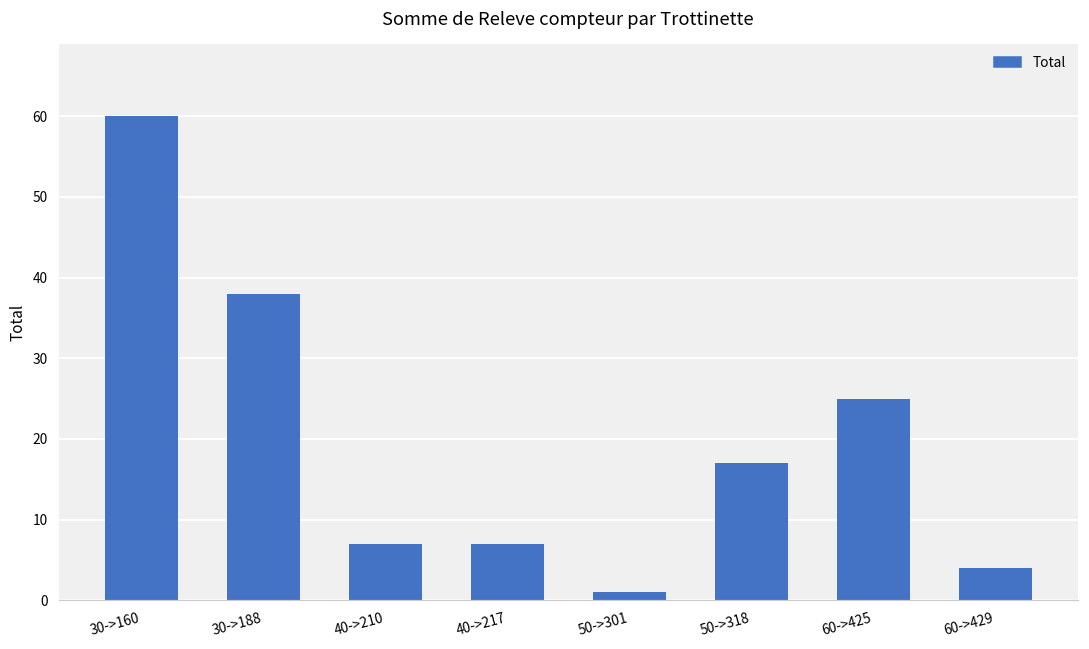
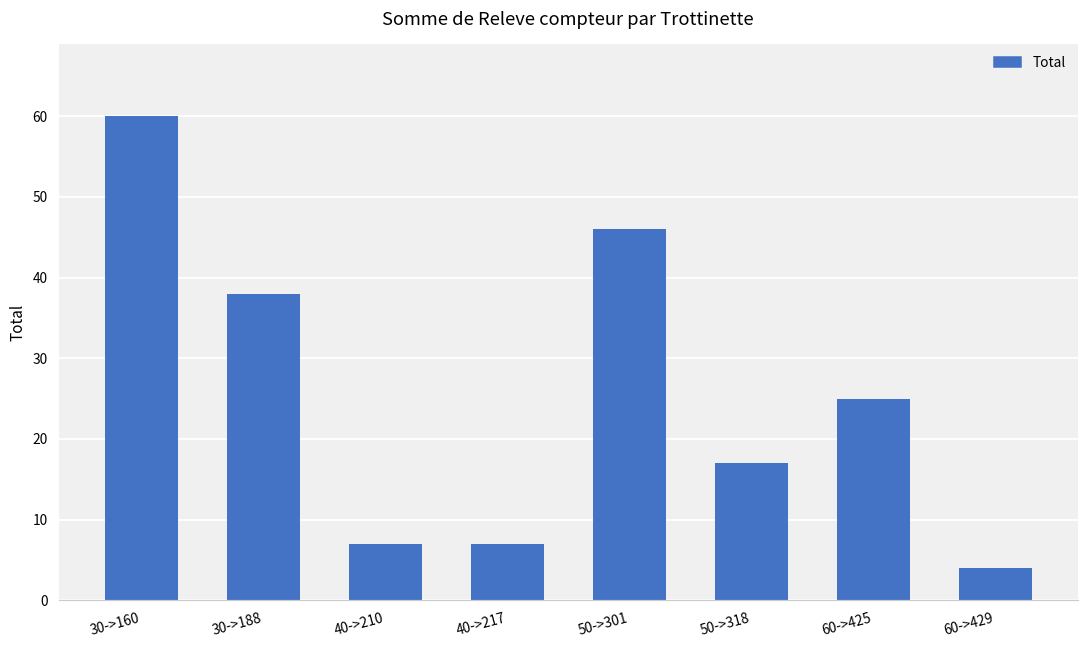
  {
    "30->160": 60,
    "30->188": 38,
    "40->210": 7,
    "40->217": 7,
-   "50->301": 1,
+   "50->301": 46,
    "50->318": 17,
    "60->425": 25,
    "60->429": 4
  }
